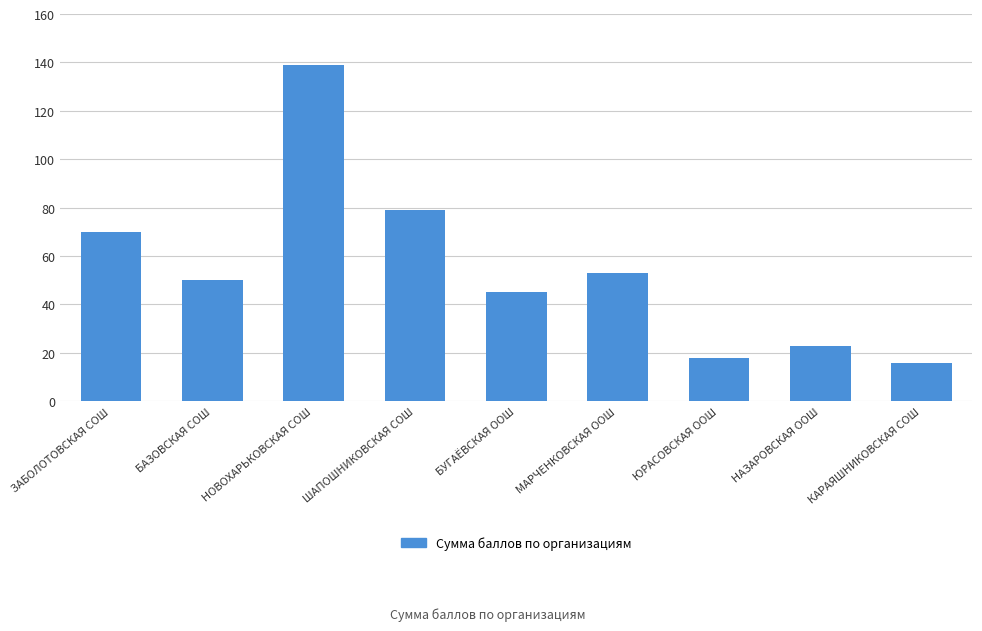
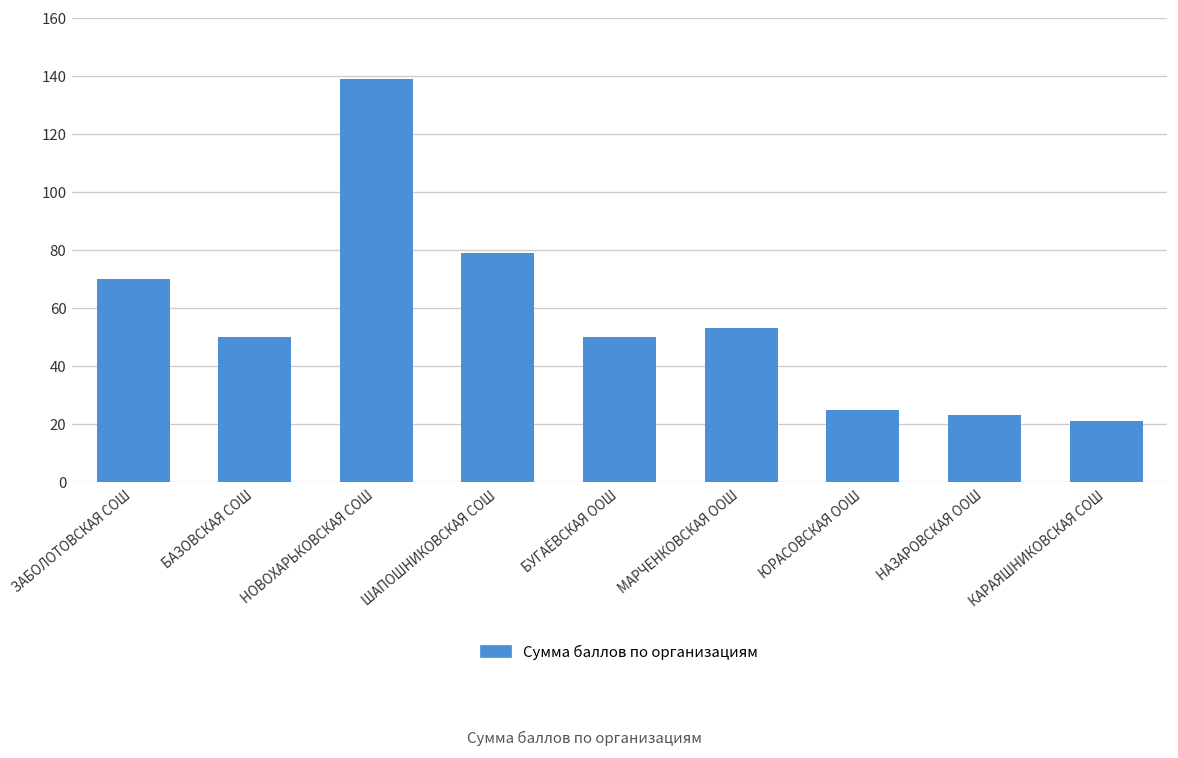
  {
    "ЗАБОЛОТОВСКАЯ СОШ": 70,
    "БАЗОВСКАЯ СОШ": 50,
    "НОВОХАРЬКОВСКАЯ СОШ": 139,
    "ШАПОШНИКОВСКАЯ СОШ": 79,
-   "БУГАЁВСКАЯ ООШ": 45,
+   "БУГАЁВСКАЯ ООШ": 50,
    "МАРЧЕНКОВСКАЯ ООШ": 53,
-   "ЮРАСОВСКАЯ ООШ": 18,
+   "ЮРАСОВСКАЯ ООШ": 25,
    "НАЗАРОВСКАЯ ООШ": 23,
-   "КАРАЯШНИКОВСКАЯ СОШ": 16
+   "КАРАЯШНИКОВСКАЯ СОШ": 21
  }
